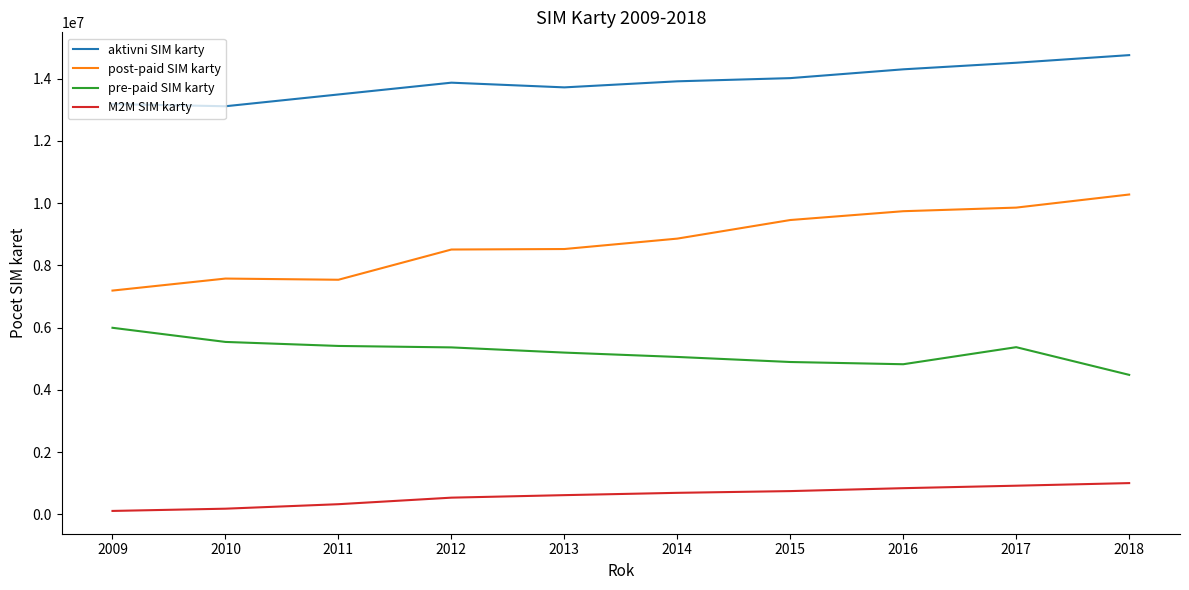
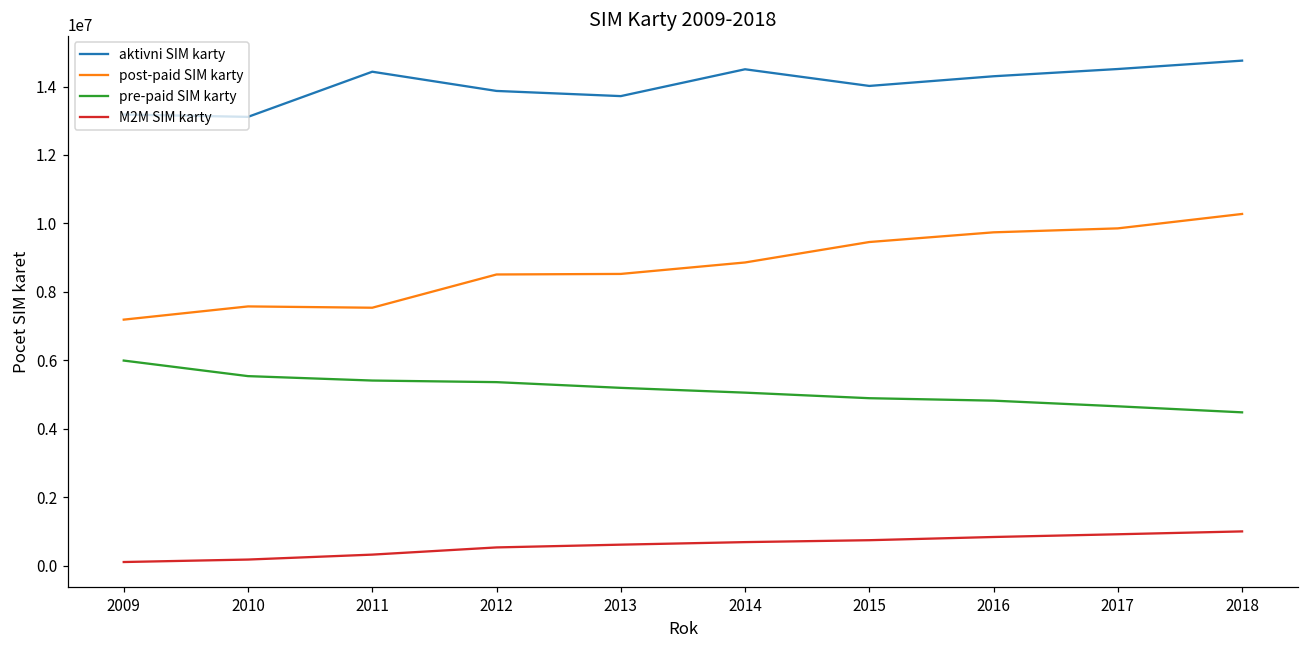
  {
    "aktivni SIM karty": {
-     "2011": 13500000,
+     "2011": 14400000,
      "2012": 13900000,
      "2013": 13700000,
-     "2014": 13900000,
+     "2014": 14500000,
      "2015": 14000000,
      "2016": 14300000,
      "2017": 14500000,
      "2018": 14800000
    },
    "post-paid SIM karty": {
      "2009": 7200000,
      "2010": 7600000,
      "2011": 7500000,
      "2012": 8500000,
      "2013": 8500000,
      "2014": 8900000,
      "2015": 9500000,
      "2016": 9700000,
      "2017": 9900000,
      "2018": 10300000
    },
    "pre-paid SIM karty": {
      "2009": 6000000,
      "2010": 5500000,
      "2011": 5400000,
      "2012": 5400000,
      "2013": 5200000,
      "2014": 5100000,
      "2015": 4900000,
      "2016": 4800000,
-     "2017": 5400000,
+     "2017": 4700000,
      "2018": 4500000
    },
    "M2M SIM karty": {
      "2009": 100000,
      "2010": 200000,
      "2011": 300000,
      "2012": 500000,
      "2013": 600000,
      "2014": 700000,
      "2015": 700000,
      "2016": 800000,
      "2017": 900000,
      "2018": 1000000
    }
  }
